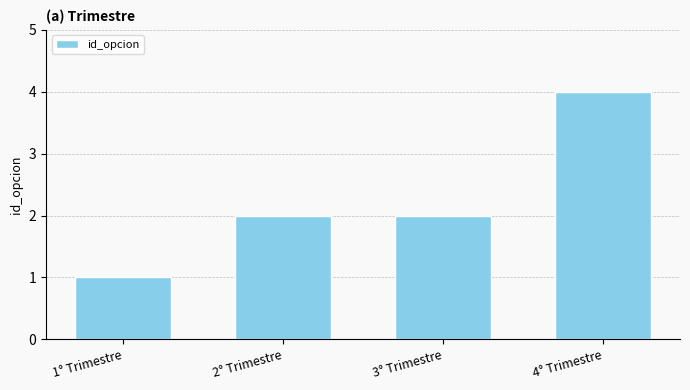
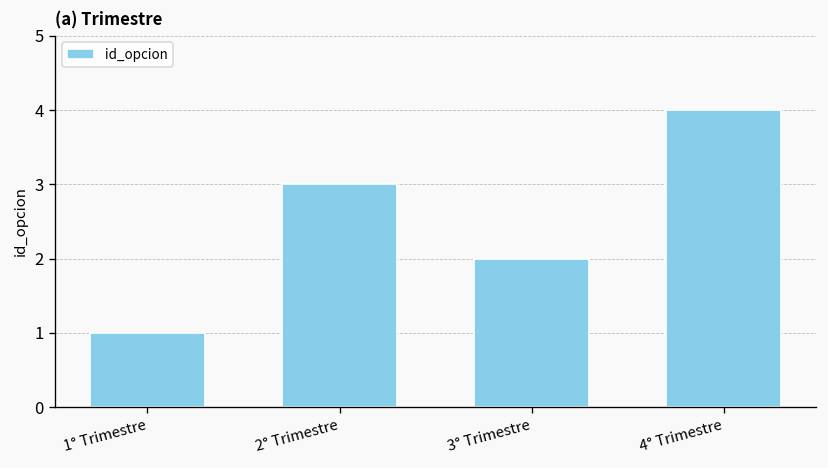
  {
    "1° Trimestre": 1,
-   "2° Trimestre": 2,
+   "2° Trimestre": 3,
    "3° Trimestre": 2,
    "4° Trimestre": 4
  }
